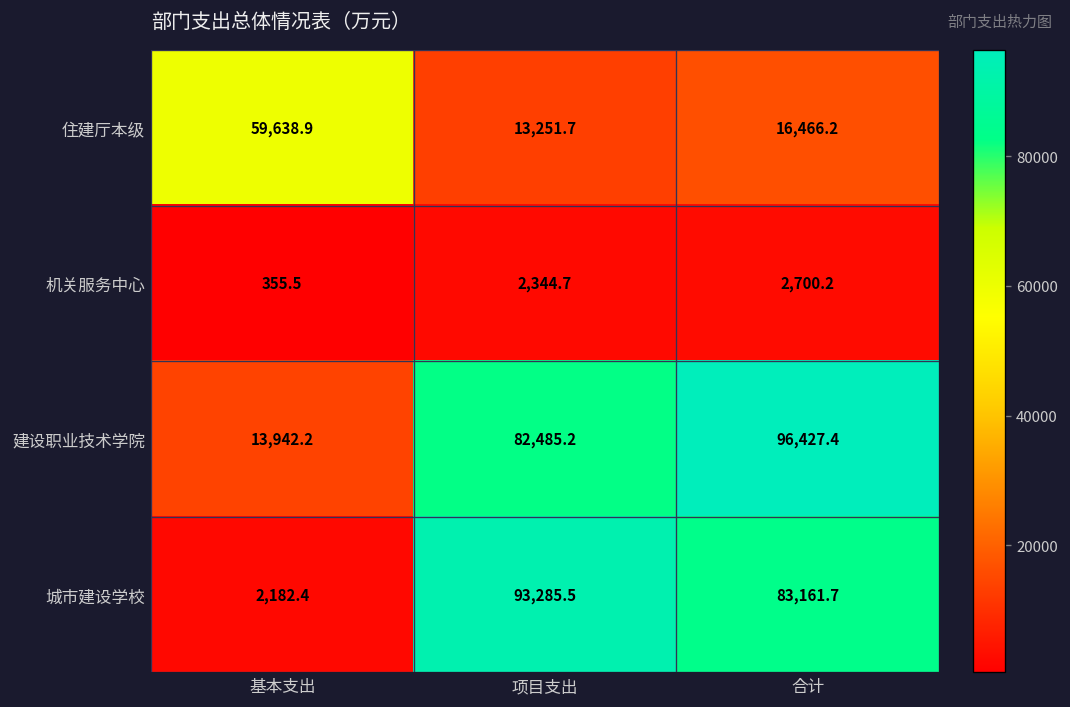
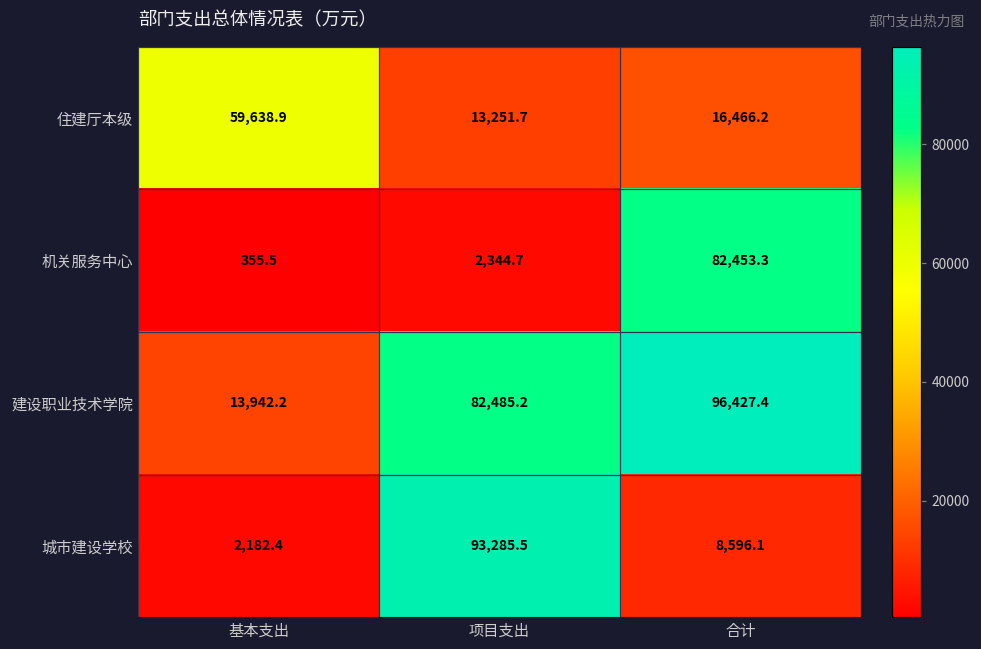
  {
    "住建厅本级": {
      "基本支出": "59,638.9",
      "项目支出": "13,251.7",
      "合计": "16,466.2"
    },
    "机关服务中心": {
      "基本支出": "355.5",
      "项目支出": "2,344.7",
-     "合计": "2,700.2"
+     "合计": "82,453.3"
    },
    "建设职业技术学院": {
      "基本支出": "13,942.2",
      "项目支出": "82,485.2",
      "合计": "96,427.4"
    },
    "城市建设学校": {
      "基本支出": "2,182.4",
      "项目支出": "93,285.5",
-     "合计": "83,161.7"
+     "合计": "8,596.1"
    }
  }
